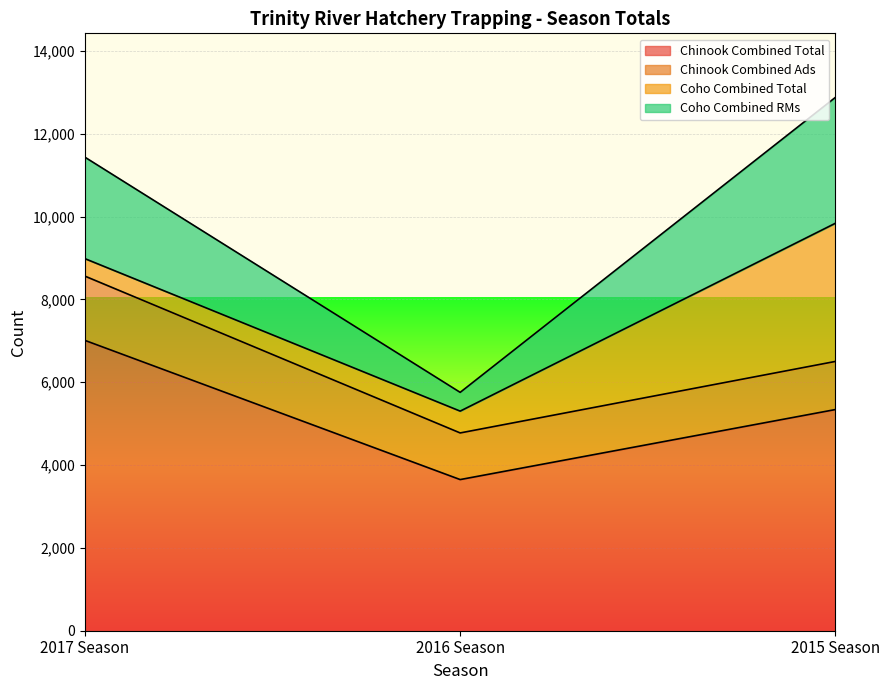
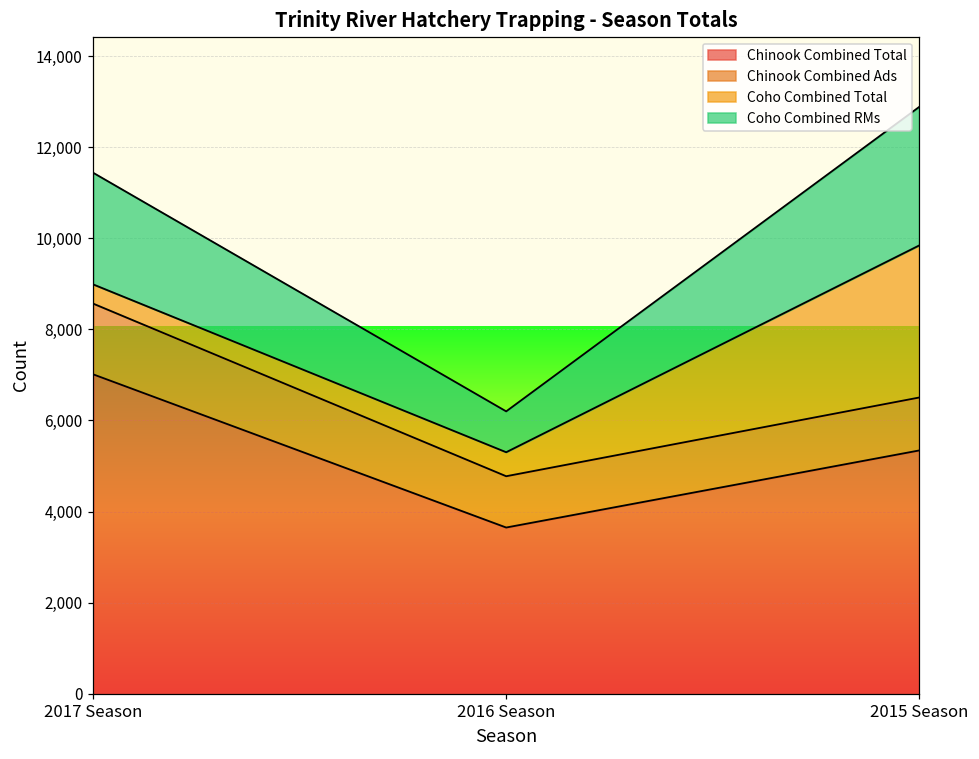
  {
    "Coho Combined RMs": {
      "2017 Season": "2,500",
-     "2016 Season": "500",
+     "2016 Season": "900",
      "2015 Season": "3,000"
    }
  }
